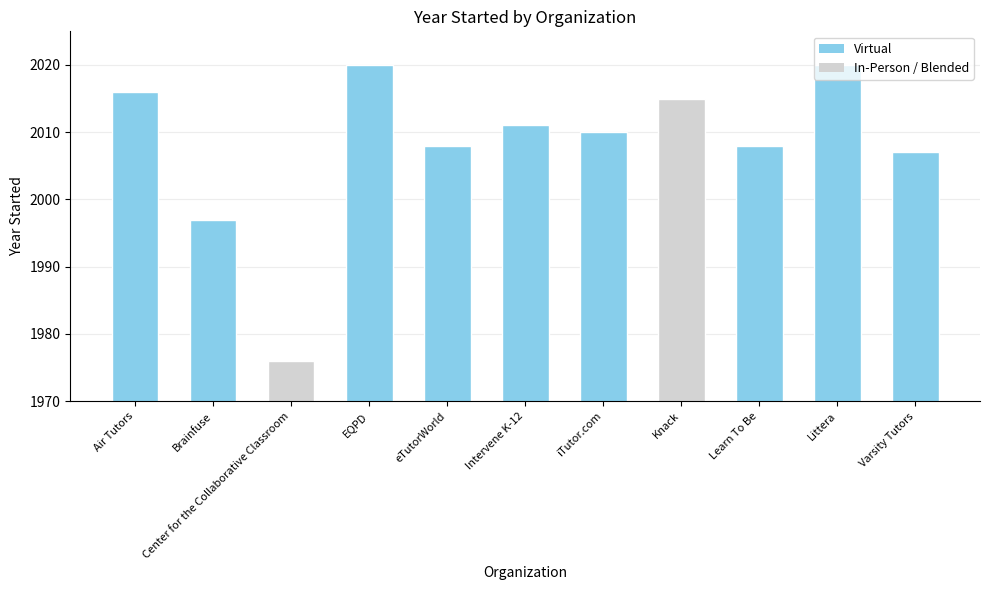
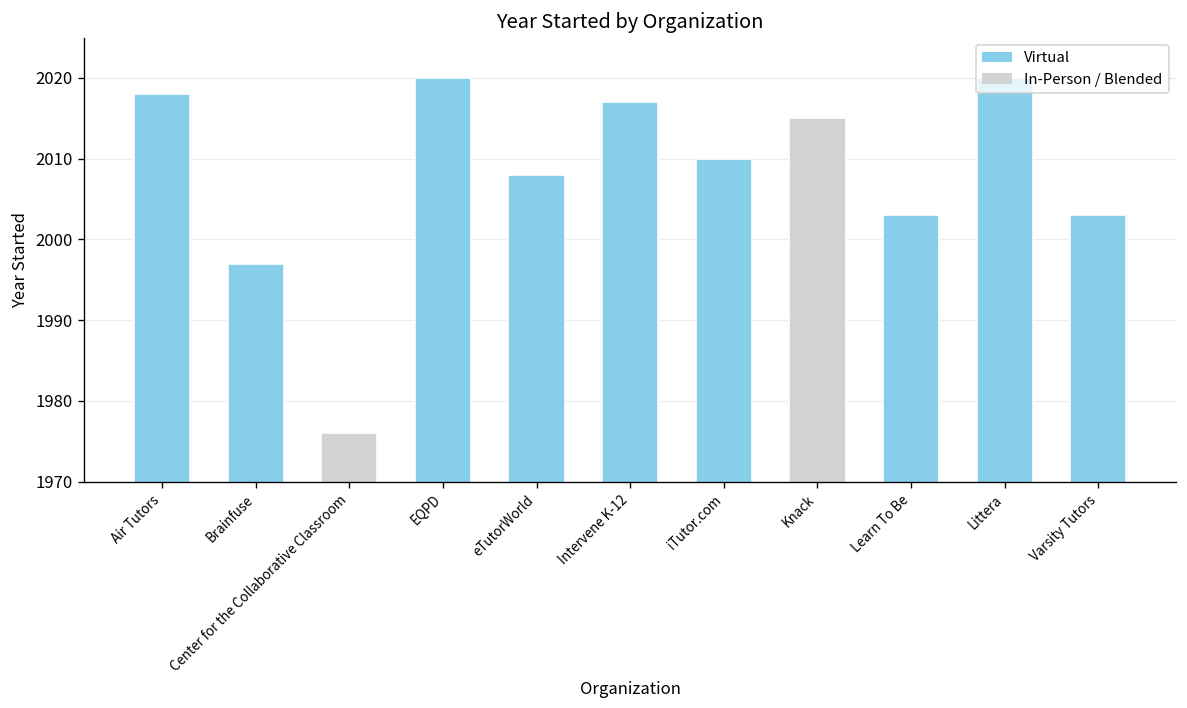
  {
-   "Air Tutors": 2016,
+   "Air Tutors": 2018,
    "Brainfuse": 1997,
    "Center for the Collaborative Classroom": 1976,
    "EQPD": 2020,
    "eTutorWorld": 2008,
-   "Intervene K-12": 2011,
+   "Intervene K-12": 2017,
    "iTutor.com": 2010,
    "Knack": 2015,
-   "Learn To Be": 2008,
-   "Varsity Tutors": 2007
+   "Learn To Be": 2003,
+   "Varsity Tutors": 2003
  }
